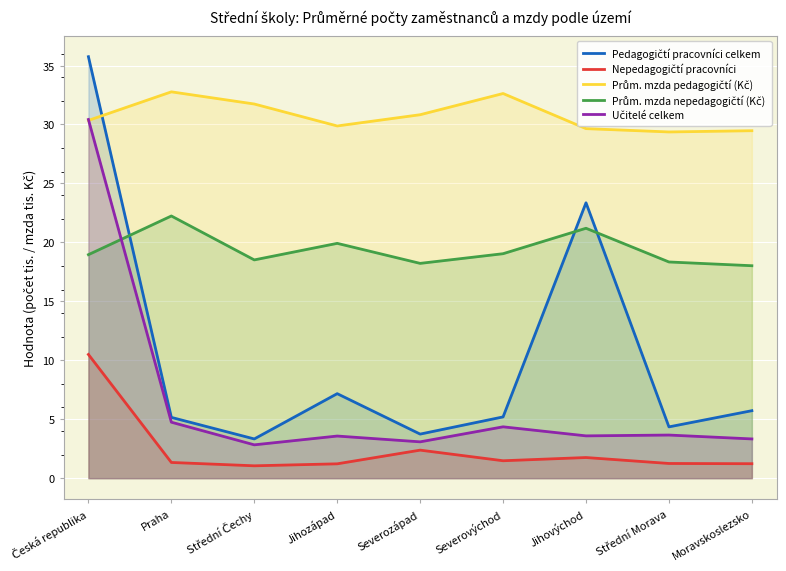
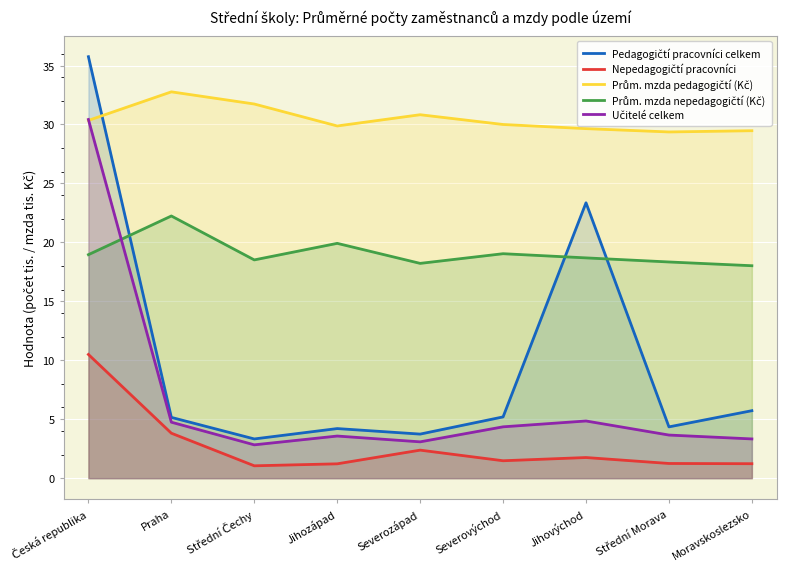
  {
    "Pedagogičtí pracovníci celkem": {
      "Česká republika": 35.7,
      "Praha": 5.2,
      "Střední Čechy": 3.3,
-     "Jihozápad": 7.2,
+     "Jihozápad": 4.2,
      "Severozápad": 3.7,
      "Severovýchod": 5.2,
      "Jihovýchod": 23.4,
      "Střední Morava": 4.4,
      "Moravskoslezsko": 5.7
    },
    "Nepedagogičtí pracovníci": {
      "Česká republika": 10.5,
-     "Praha": 1.3,
+     "Praha": 3.8,
      "Střední Čechy": 1.0,
      "Jihozápad": 1.2,
      "Severozápad": 2.4,
      "Severovýchod": 1.5,
      "Jihovýchod": 1.8,
      "Střední Morava": 1.2,
      "Moravskoslezsko": 1.2
    },
    "Prům. mzda pedagogičtí (Kč)": {
      "Praha": 32.8,
      "Střední Čechy": 31.7,
      "Jihozápad": 29.9,
      "Severozápad": 30.8,
-     "Severovýchod": 32.6,
+     "Severovýchod": 30.0,
      "Jihovýchod": 29.6,
      "Střední Morava": 29.4,
      "Moravskoslezsko": 29.5
    },
    "Prům. mzda nepedagogičtí (Kč)": {
      "Česká republika": 19.0,
      "Praha": 22.2,
      "Střední Čechy": 18.5,
      "Jihozápad": 19.9,
      "Severozápad": 18.2,
      "Severovýchod": 19.0,
-     "Jihovýchod": 21.2,
+     "Jihovýchod": 18.7,
      "Střední Morava": 18.3,
      "Moravskoslezsko": 18.0
    },
    "Učitelé celkem": {
      "Praha": 4.7,
      "Střední Čechy": 2.8,
      "Jihozápad": 3.6,
      "Severozápad": 3.1,
      "Severovýchod": 4.4,
-     "Jihovýchod": 3.6,
+     "Jihovýchod": 4.9,
      "Střední Morava": 3.7,
      "Moravskoslezsko": 3.3
    }
  }
